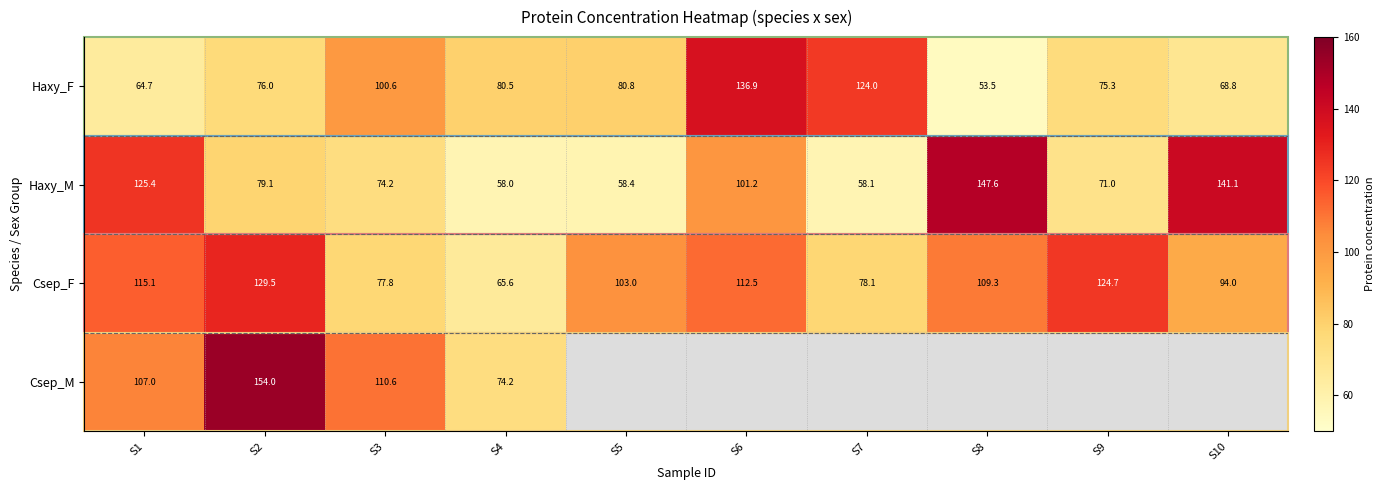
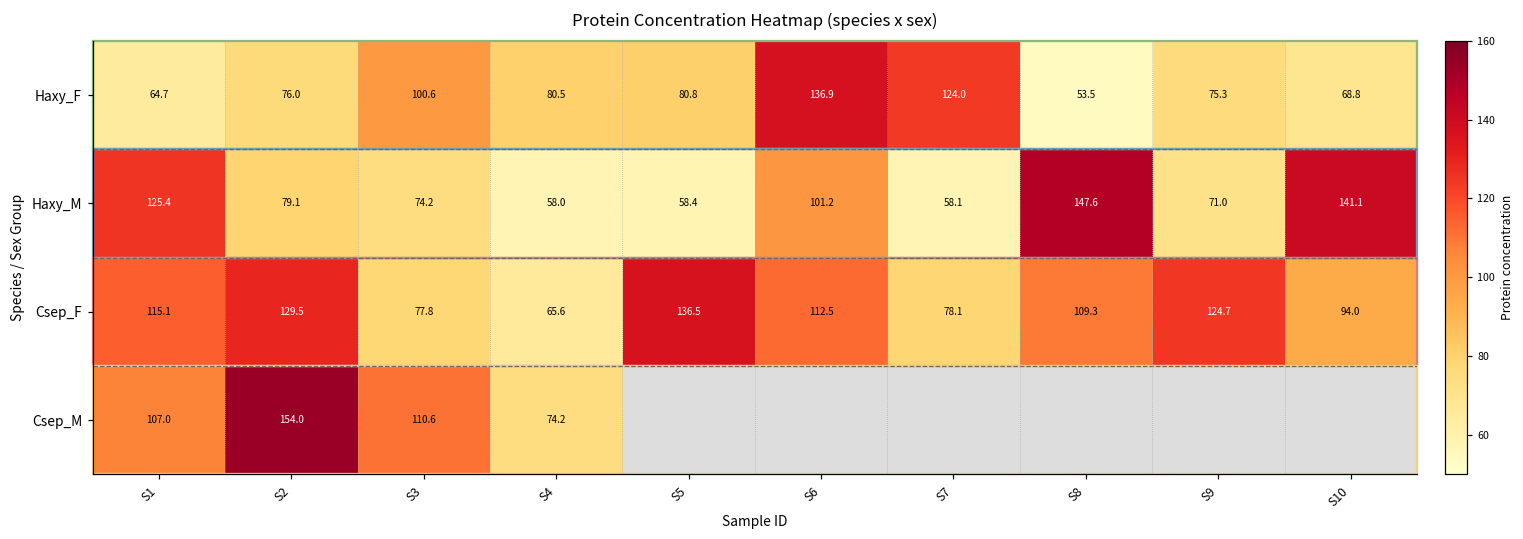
  {
    "Haxy_F": {
      "S1": 64.7,
      "S2": 76.0,
      "S3": 100.6,
      "S4": 80.5,
      "S5": 80.8,
      "S6": 136.9,
      "S7": 124.0,
      "S8": 53.5,
      "S9": 75.3,
      "S10": 68.8
    },
    "Haxy_M": {
      "S1": 125.4,
      "S2": 79.1,
      "S3": 74.2,
      "S4": 58.0,
      "S5": 58.4,
      "S6": 101.2,
      "S7": 58.1,
      "S8": 147.6,
      "S9": 71.0,
      "S10": 141.1
    },
    "Csep_F": {
      "S1": 115.1,
      "S2": 129.5,
      "S3": 77.8,
      "S4": 65.6,
-     "S5": 103.0,
+     "S5": 136.5,
      "S6": 112.5,
      "S7": 78.1,
      "S8": 109.3,
      "S9": 124.7,
      "S10": 94.0
    },
    "Csep_M": {
      "S1": 107.0,
      "S2": 154.0,
      "S3": 110.6,
      "S4": 74.2
    }
  }
